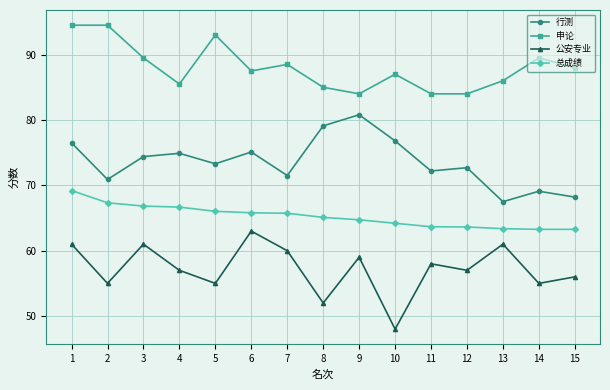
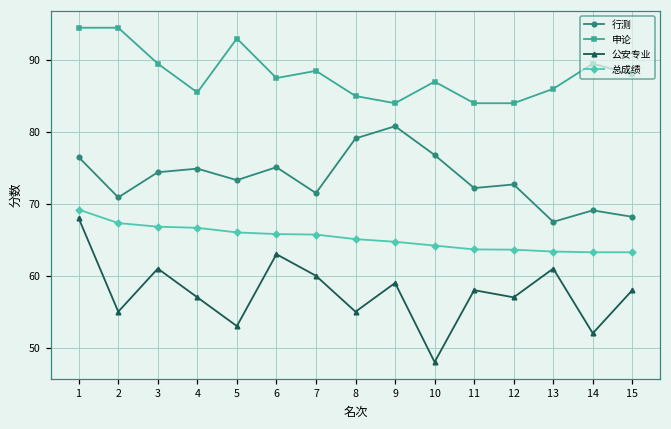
  {
    "公安专业": {
-     "1": 61,
+     "1": 68,
      "2": 55,
      "3": 61,
      "4": 57,
-     "5": 55,
+     "5": 53,
      "6": 63,
      "7": 60,
-     "8": 52,
+     "8": 55,
      "9": 59,
      "10": 48,
      "11": 58,
      "12": 57,
      "13": 61,
-     "14": 55,
-     "15": 56
+     "14": 52,
+     "15": 58
    }
  }
